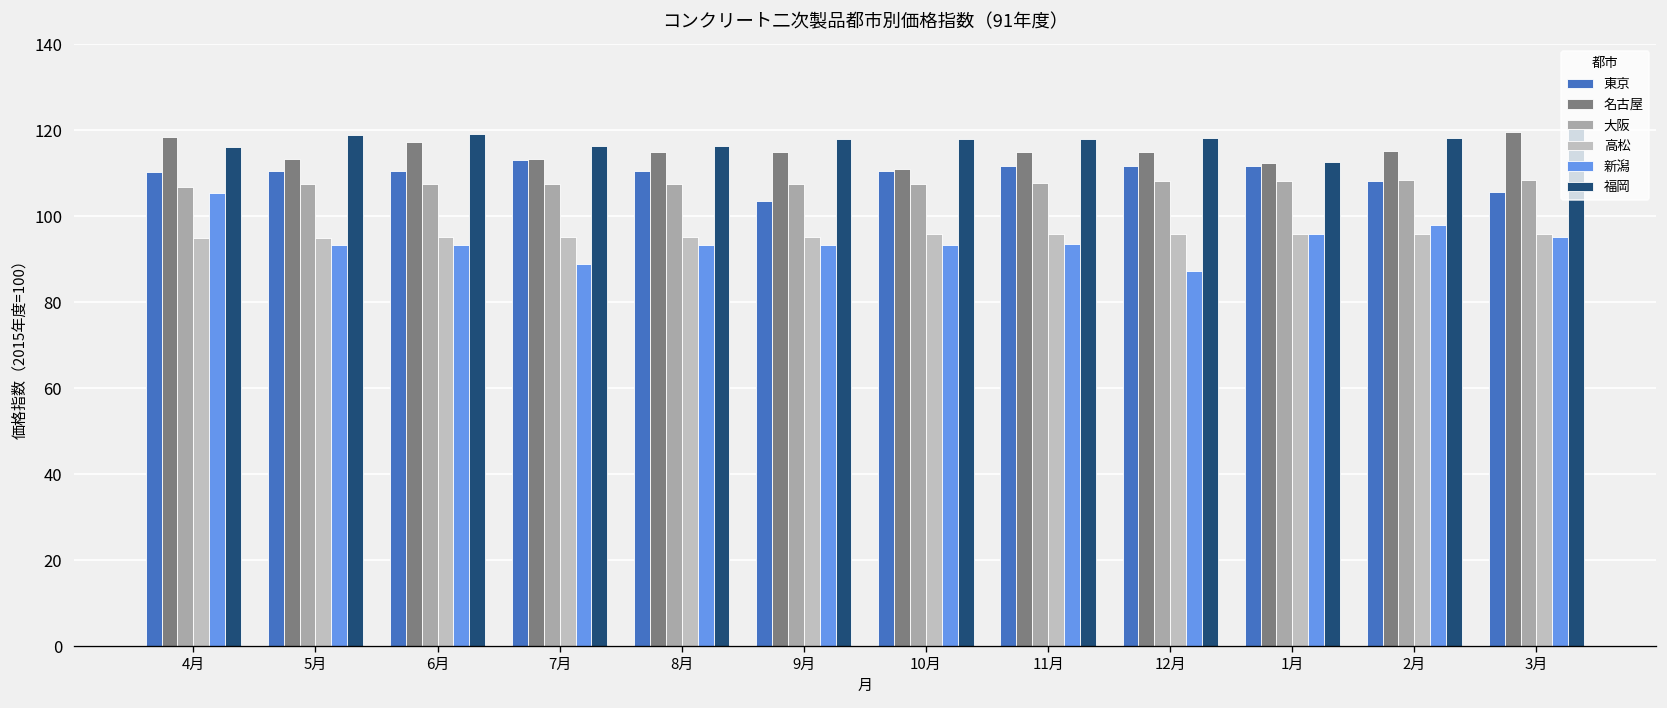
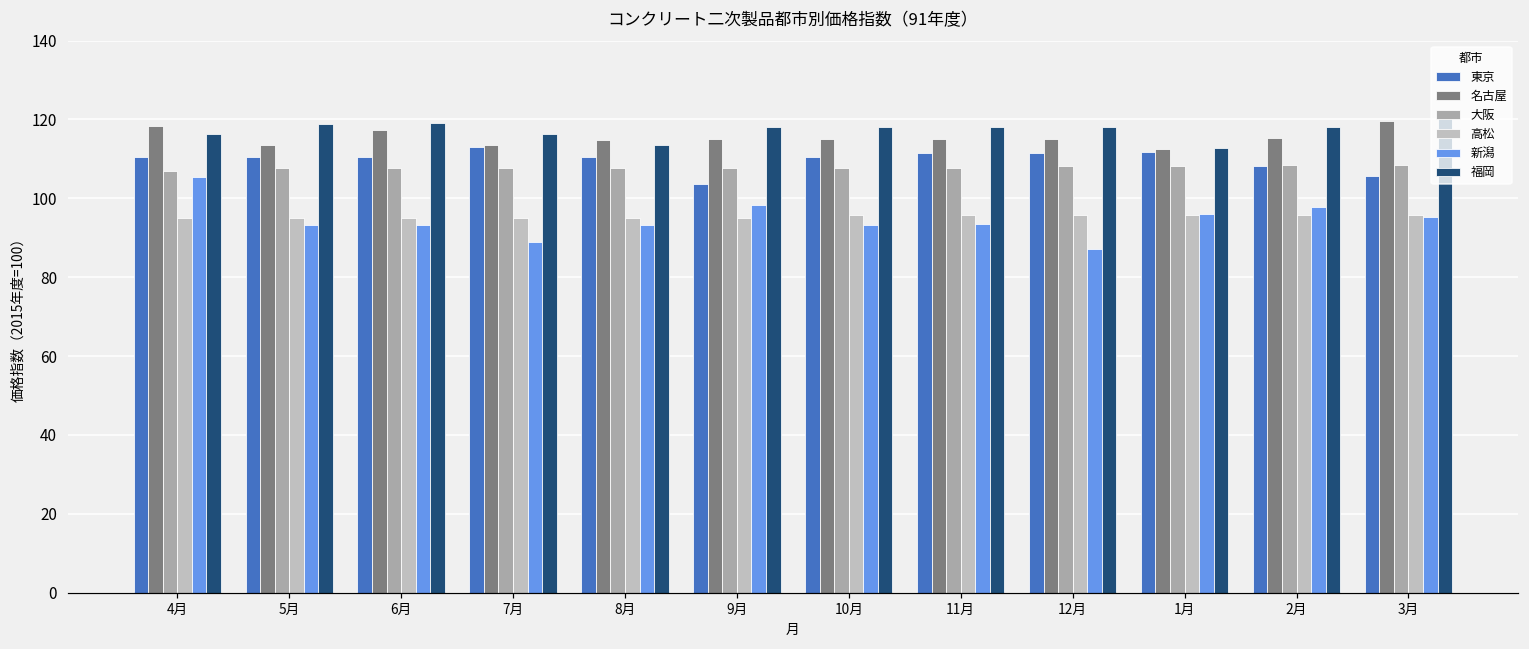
  {
    "東京": {
      "4月": 110,
      "5月": 111,
      "6月": 111,
      "7月": 113,
      "8月": 111,
      "9月": 104,
      "10月": 111,
      "11月": 112,
      "12月": 112,
      "1月": 112,
      "2月": 108,
      "3月": 106
    },
    "名古屋": {
      "4月": 118,
      "5月": 113,
      "6月": 117,
      "7月": 113,
      "8月": 115,
      "9月": 115,
-     "10月": 111,
+     "10月": 115,
      "11月": 115,
      "12月": 115,
      "1月": 113,
      "2月": 115,
      "3月": 120
    },
    "新潟": {
      "4月": 105,
      "5月": 93,
      "6月": 93,
      "7月": 89,
      "8月": 93,
-     "9月": 93,
+     "9月": 98,
      "10月": 93,
      "11月": 94,
      "12月": 87,
      "1月": 96,
      "2月": 98,
      "3月": 95
    },
    "福岡": {
      "4月": 116,
      "5月": 119,
      "6月": 119,
      "7月": 116,
-     "8月": 116,
+     "8月": 113,
      "9月": 118,
      "10月": 118,
      "11月": 118,
      "12月": 118,
      "1月": 113,
      "2月": 118
    }
  }
